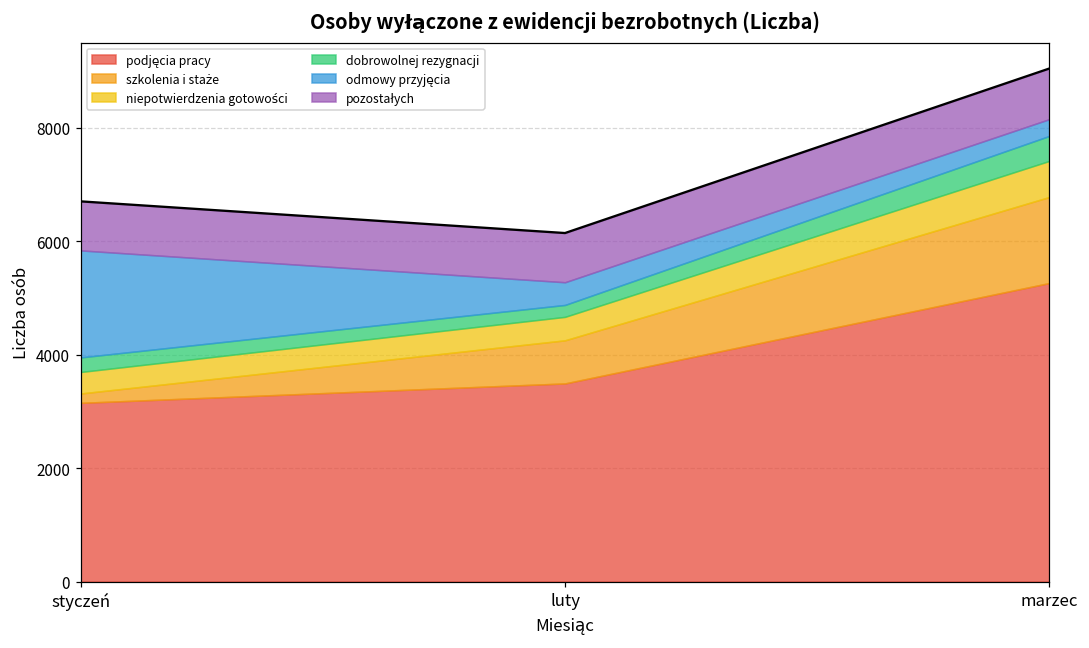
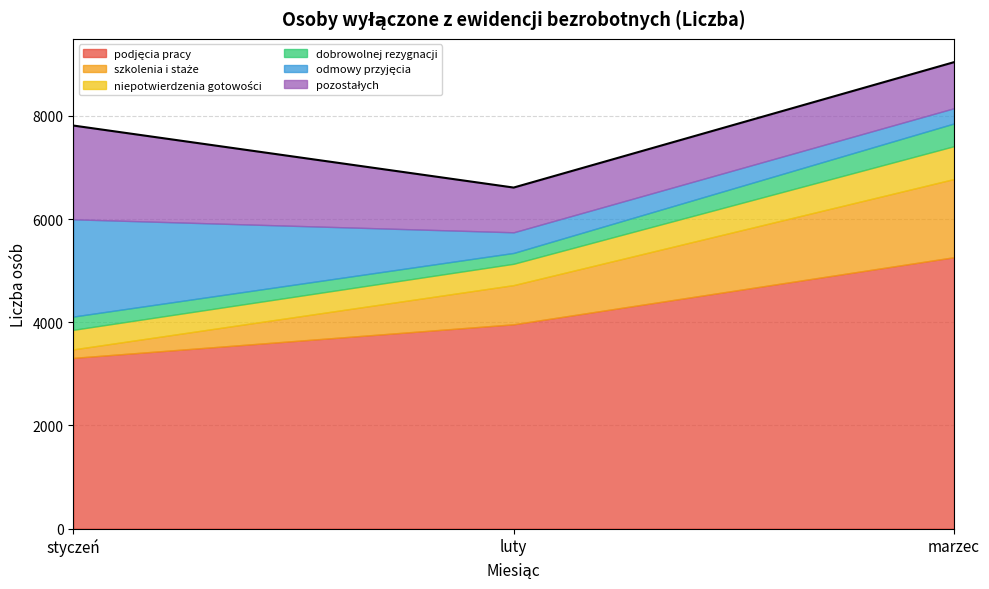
  {
    "podjęcia pracy": {
-     "styczeń": 3100,
-     "luty": 3500,
+     "styczeń": 3300,
+     "luty": 4000,
      "marzec": 5300
    },
    "dobrowolnej rezygnacji": {
      "styczeń": 300,
      "luty": 200,
      "marzec": 400
    },
    "odmowy przyjęcia": {
      "styczeń": 1900,
      "luty": 400,
      "marzec": 300
    },
    "pozostałych": {
-     "styczeń": 900,
+     "styczeń": 1800,
      "luty": 900,
      "marzec": 900
    }
  }
